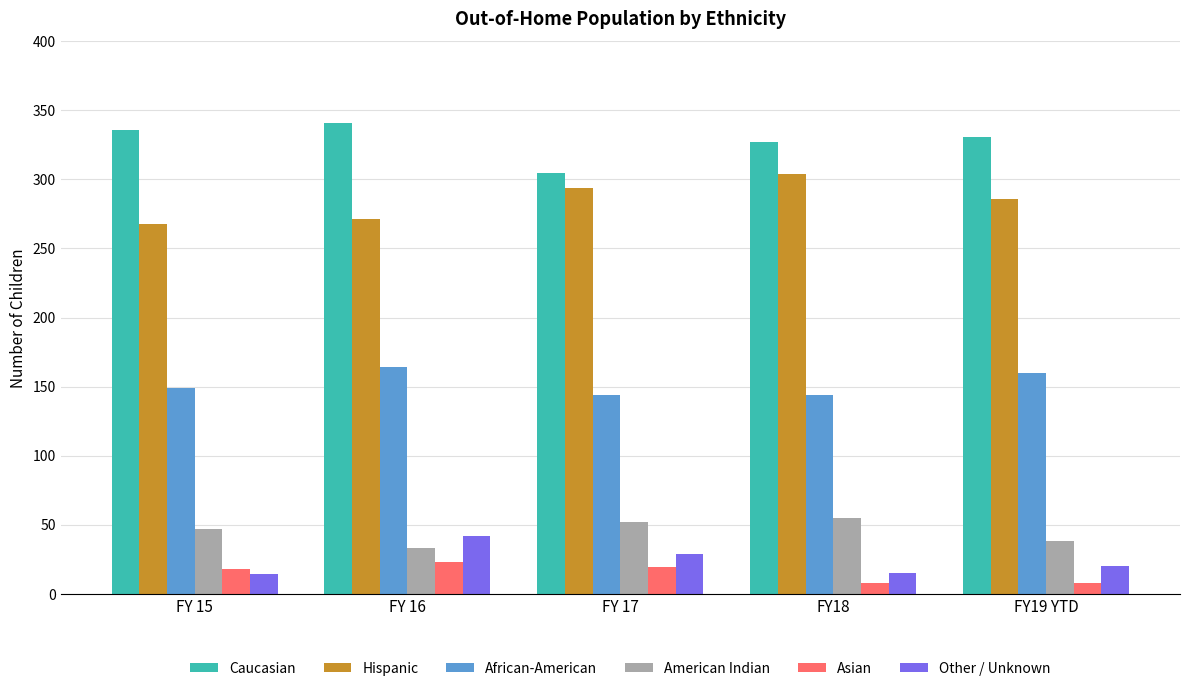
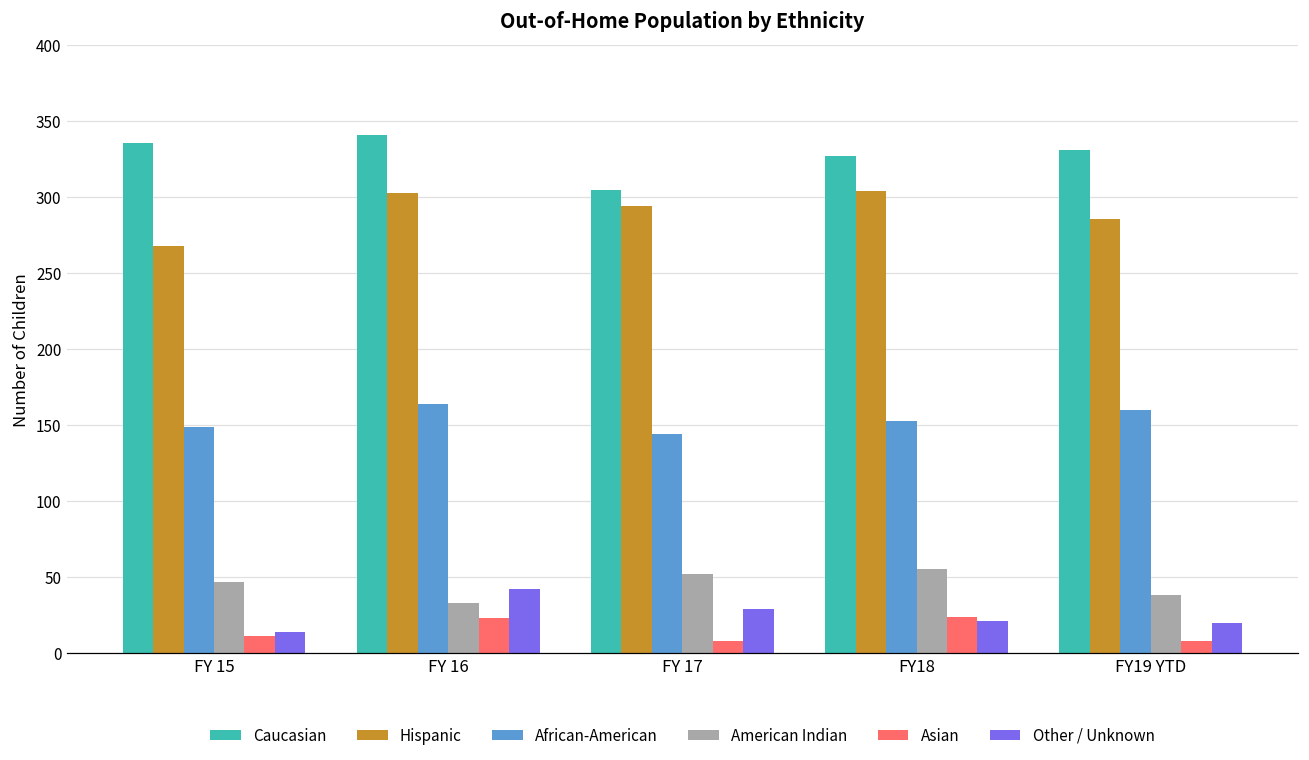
  {
    "Caucasian": {
      "FY 15": 336,
      "FY 16": 341,
      "FY 17": 305,
      "FY18": 327,
      "FY19 YTD": 331
    },
    "Hispanic": {
      "FY 15": 268,
-     "FY 16": 271,
+     "FY 16": 303,
      "FY 17": 294,
      "FY18": 304,
      "FY19 YTD": 286
    },
    "African-American": {
      "FY 15": 149,
      "FY 16": 164,
      "FY 17": 144,
-     "FY18": 144,
+     "FY18": 153,
      "FY19 YTD": 160
    },
    "American Indian": {
      "FY 15": 47,
      "FY 16": 33,
      "FY 17": 52,
      "FY18": 55,
      "FY19 YTD": 38
    },
    "Asian": {
-     "FY 15": 18,
+     "FY 15": 11,
      "FY 16": 23,
-     "FY 17": 19,
-     "FY18": 8,
+     "FY 17": 8,
+     "FY18": 24,
      "FY19 YTD": 8
    },
    "Other / Unknown": {
      "FY 15": 14,
      "FY 16": 42,
      "FY 17": 29,
-     "FY18": 15,
+     "FY18": 21,
      "FY19 YTD": 20
    }
  }
